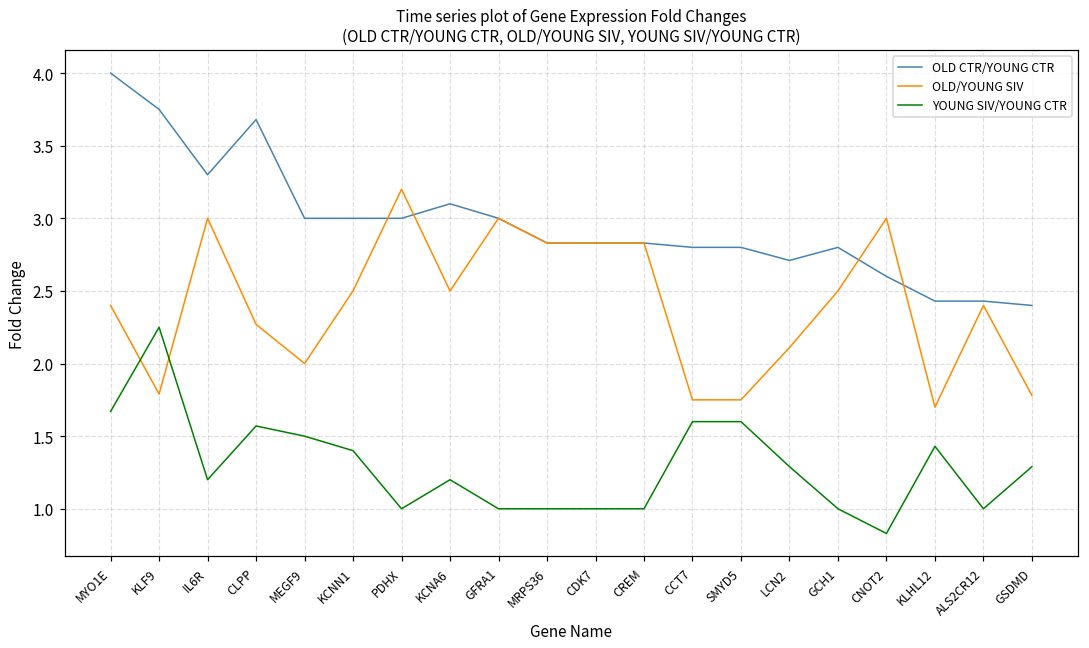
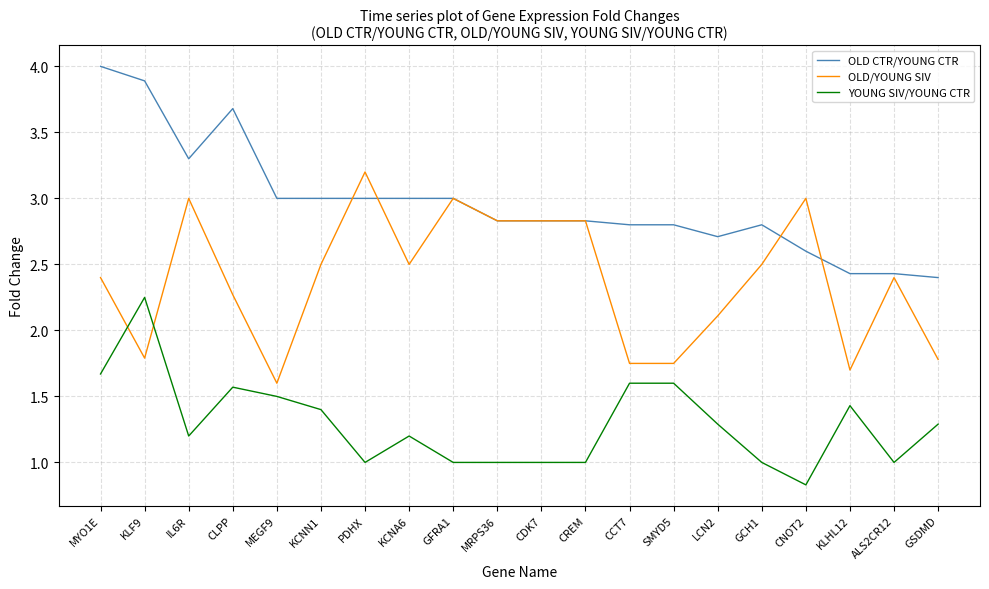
  {
    "OLD CTR/YOUNG CTR": {
      "MYO1E": 4.00,
-     "KLF9": 3.75,
+     "KLF9": 3.89,
      "IL6R": 3.30,
      "CLPP": 3.68,
      "MEGF9": 3.00,
      "KCNN1": 3.00,
      "PDHX": 3.00,
-     "KCNA6": 3.1,
+     "KCNA6": 3.0,
      "CCT7": 2.80,
      "SMYD5": 2.80,
      "LCN2": 2.71,
      "GCH1": 2.80,
      "CNOT2": 2.60,
      "KLHL12": 2.43,
      "ALS2CR12": 2.43,
      "GSDMD": 2.40
    },
    "OLD/YOUNG SIV": {
      "MYO1E": 2.4,
      "KLF9": 1.8,
      "IL6R": 3.0,
      "CLPP": 2.27,
-     "MEGF9": 2.0,
+     "MEGF9": 1.6,
      "KCNN1": 2.5,
      "PDHX": 3.2,
      "KCNA6": 2.5,
      "CCT7": 1.75,
      "SMYD5": 1.75,
      "LCN2": 2.1,
      "GCH1": 2.5,
      "CNOT2": 3.0,
      "KLHL12": 1.7,
      "ALS2CR12": 2.4,
      "GSDMD": 1.78
    },
    "YOUNG SIV/YOUNG CTR": {
      "MYO1E": 1.67,
      "KLF9": 2.25,
      "IL6R": 1.20,
      "CLPP": 1.57,
      "MEGF9": 1.50,
      "KCNN1": 1.40,
      "PDHX": 1.00,
      "KCNA6": 1.20,
      "GFRA1": 1.00,
      "MRPS36": 1.00,
      "CDK7": 1.00,
      "CREM": 1.00,
      "CCT7": 1.60,
      "SMYD5": 1.60,
      "LCN2": 1.29,
      "GCH1": 1.00,
      "CNOT2": 0.83,
      "KLHL12": 1.43,
      "ALS2CR12": 1.00,
      "GSDMD": 1.29
    }
  }
